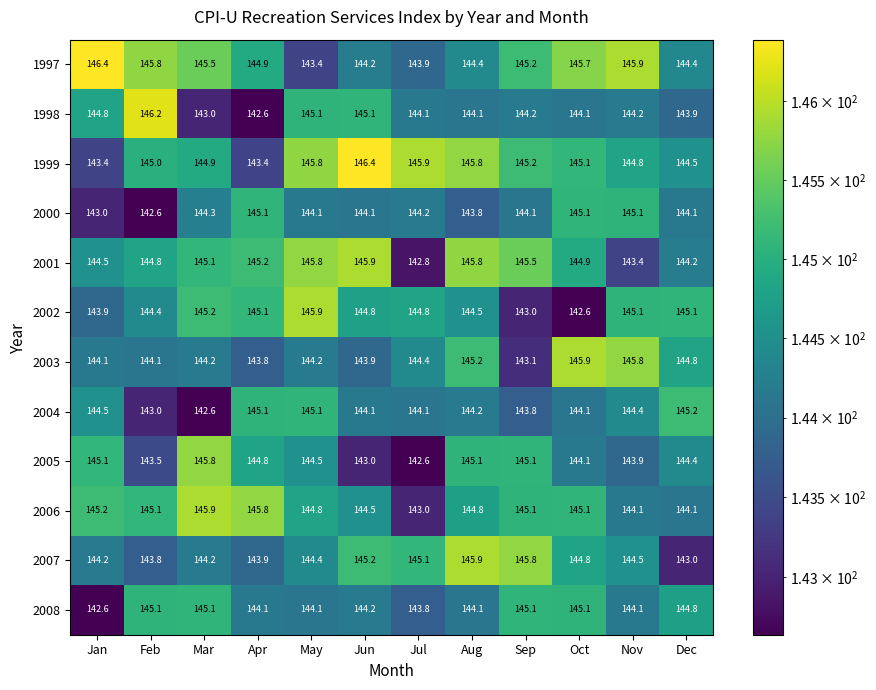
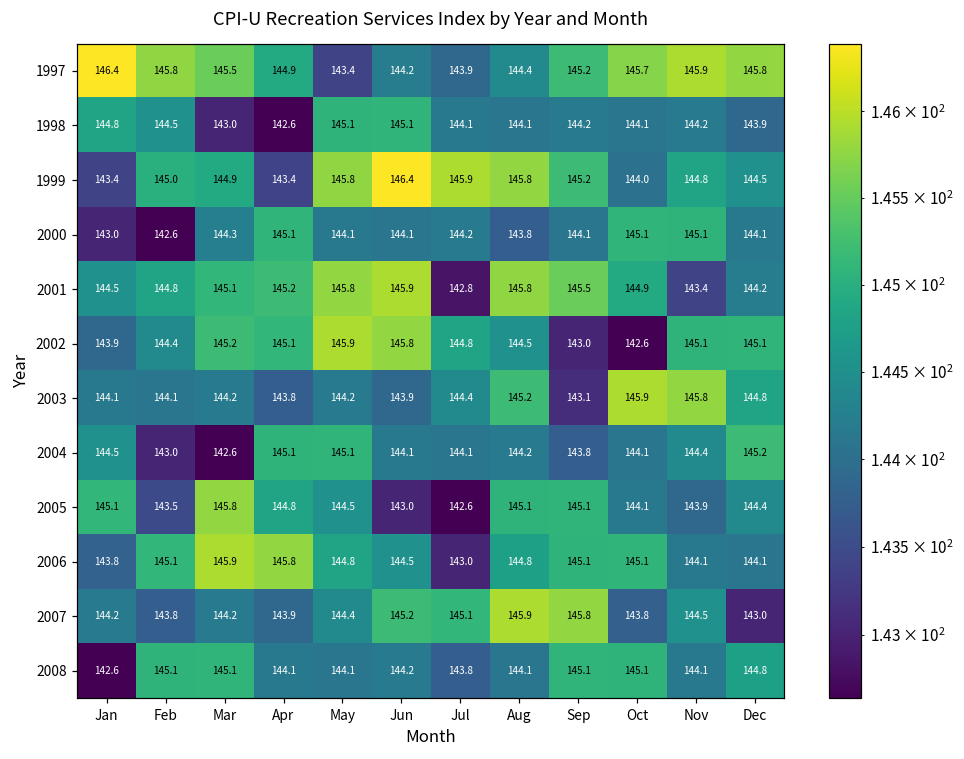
  {
    "1997": {
      "Jan": 146.4,
      "Feb": 145.8,
      "Mar": 145.5,
      "Apr": 144.9,
      "May": 143.4,
      "Jun": 144.2,
      "Jul": 143.9,
      "Aug": 144.4,
      "Sep": 145.2,
      "Oct": 145.7,
      "Nov": 145.9,
-     "Dec": 144.4
+     "Dec": 145.8
    },
    "1998": {
      "Jan": 144.8,
-     "Feb": 146.2,
+     "Feb": 144.5,
      "Mar": 143.0,
      "Apr": 142.6,
      "May": 145.1,
      "Jun": 145.1,
      "Jul": 144.1,
      "Aug": 144.1,
      "Sep": 144.2,
      "Oct": 144.1,
      "Nov": 144.2,
      "Dec": 143.9
    },
    "1999": {
      "Jan": 143.4,
      "Feb": 145.0,
      "Mar": 144.9,
      "Apr": 143.4,
      "May": 145.8,
      "Jun": 146.4,
      "Jul": 145.9,
      "Aug": 145.8,
      "Sep": 145.2,
-     "Oct": 145.1,
+     "Oct": 144.0,
      "Nov": 144.8,
      "Dec": 144.5
    },
    "2000": {
      "Jan": 143.0,
      "Feb": 142.6,
      "Mar": 144.3,
      "Apr": 145.1,
      "May": 144.1,
      "Jun": 144.1,
      "Jul": 144.2,
      "Aug": 143.8,
      "Sep": 144.1,
      "Oct": 145.1,
      "Nov": 145.1,
      "Dec": 144.1
    },
    "2001": {
      "Jan": 144.5,
      "Feb": 144.8,
      "Mar": 145.1,
      "Apr": 145.2,
      "May": 145.8,
      "Jun": 145.9,
      "Jul": 142.8,
      "Aug": 145.8,
      "Sep": 145.5,
      "Oct": 144.9,
      "Nov": 143.4,
      "Dec": 144.2
    },
    "2002": {
      "Jan": 143.9,
      "Feb": 144.4,
      "Mar": 145.2,
      "Apr": 145.1,
      "May": 145.9,
-     "Jun": 144.8,
+     "Jun": 145.8,
      "Jul": 144.8,
      "Aug": 144.5,
      "Sep": 143.0,
      "Oct": 142.6,
      "Nov": 145.1,
      "Dec": 145.1
    },
    "2003": {
      "Jan": 144.1,
      "Feb": 144.1,
      "Mar": 144.2,
      "Apr": 143.8,
      "May": 144.2,
      "Jun": 143.9,
      "Jul": 144.4,
      "Aug": 145.2,
      "Sep": 143.1,
      "Oct": 145.9,
      "Nov": 145.8,
      "Dec": 144.8
    },
    "2004": {
      "Jan": 144.5,
      "Feb": 143.0,
      "Mar": 142.6,
      "Apr": 145.1,
      "May": 145.1,
      "Jun": 144.1,
      "Jul": 144.1,
      "Aug": 144.2,
      "Sep": 143.8,
      "Oct": 144.1,
      "Nov": 144.4,
      "Dec": 145.2
    },
    "2005": {
      "Jan": 145.1,
      "Feb": 143.5,
      "Mar": 145.8,
      "Apr": 144.8,
      "May": 144.5,
      "Jun": 143.0,
      "Jul": 142.6,
      "Aug": 145.1,
      "Sep": 145.1,
      "Oct": 144.1,
      "Nov": 143.9,
      "Dec": 144.4
    },
    "2006": {
-     "Jan": 145.2,
+     "Jan": 143.8,
      "Feb": 145.1,
      "Mar": 145.9,
      "Apr": 145.8,
      "May": 144.8,
      "Jun": 144.5,
      "Jul": 143.0,
      "Aug": 144.8,
      "Sep": 145.1,
      "Oct": 145.1,
      "Nov": 144.1,
      "Dec": 144.1
    },
    "2007": {
      "Jan": 144.2,
      "Feb": 143.8,
      "Mar": 144.2,
      "Apr": 143.9,
      "May": 144.4,
      "Jun": 145.2,
      "Jul": 145.1,
      "Aug": 145.9,
      "Sep": 145.8,
-     "Oct": 144.8,
+     "Oct": 143.8,
      "Nov": 144.5,
      "Dec": 143.0
    },
    "2008": {
      "Jan": 142.6,
      "Feb": 145.1,
      "Mar": 145.1,
      "Apr": 144.1,
      "May": 144.1,
      "Jun": 144.2,
      "Jul": 143.8,
      "Aug": 144.1,
      "Sep": 145.1,
      "Oct": 145.1,
      "Nov": 144.1,
      "Dec": 144.8
    }
  }
